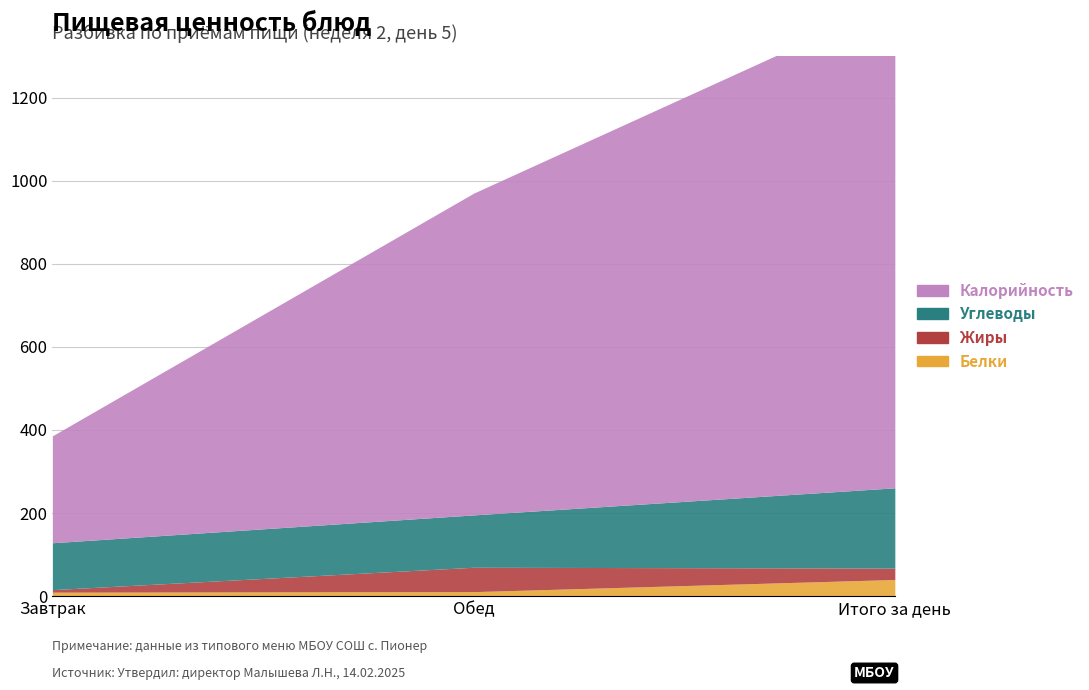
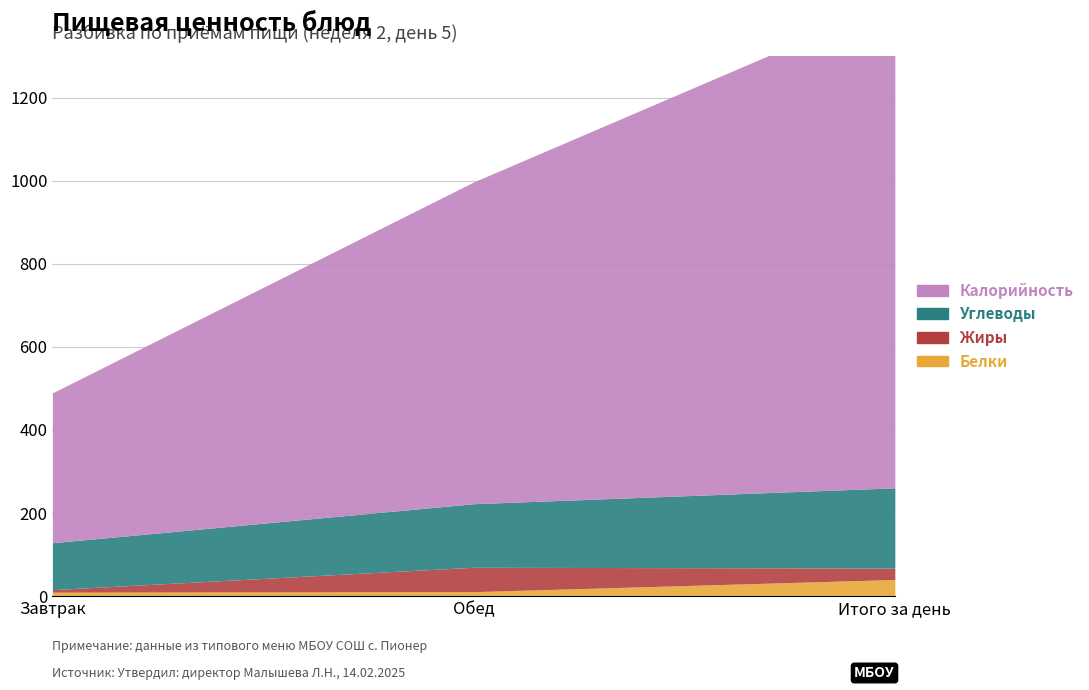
  {
    "Белки": {
      "Обед": 10,
      "Итого за день": 40
    },
    "Жиры": {
      "Обед": 60,
      "Итого за день": 30
    },
    "Углеводы": {
      "Завтрак": 110,
-     "Обед": 130,
+     "Обед": 150,
      "Итого за день": 190
    },
    "Калорийность": {
-     "Завтрак": 260,
+     "Завтрак": 360,
      "Обед": 770
    }
  }
